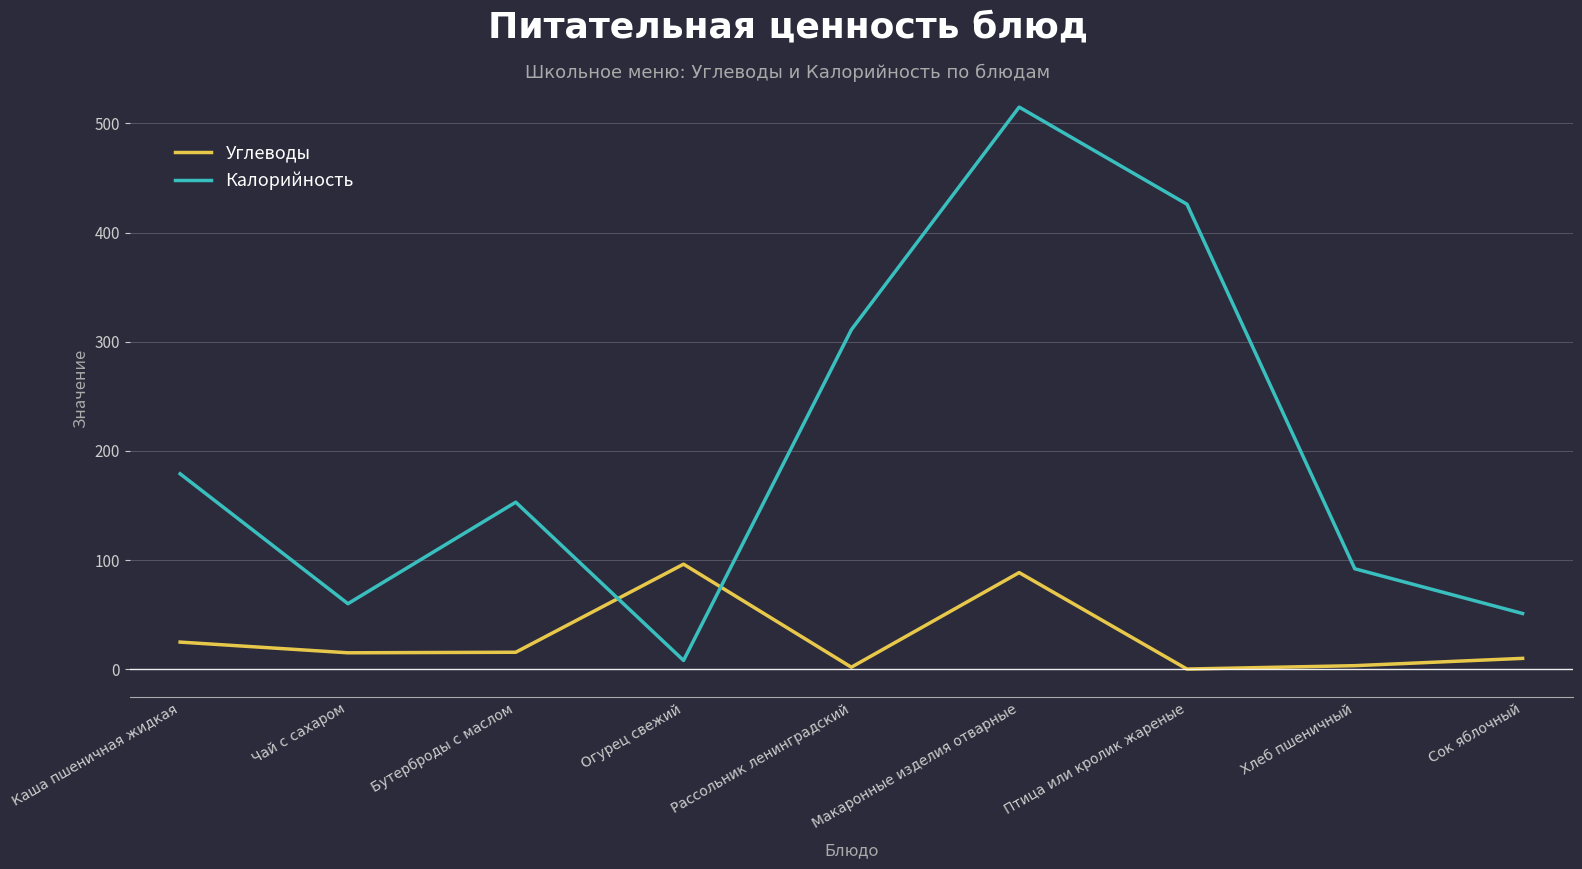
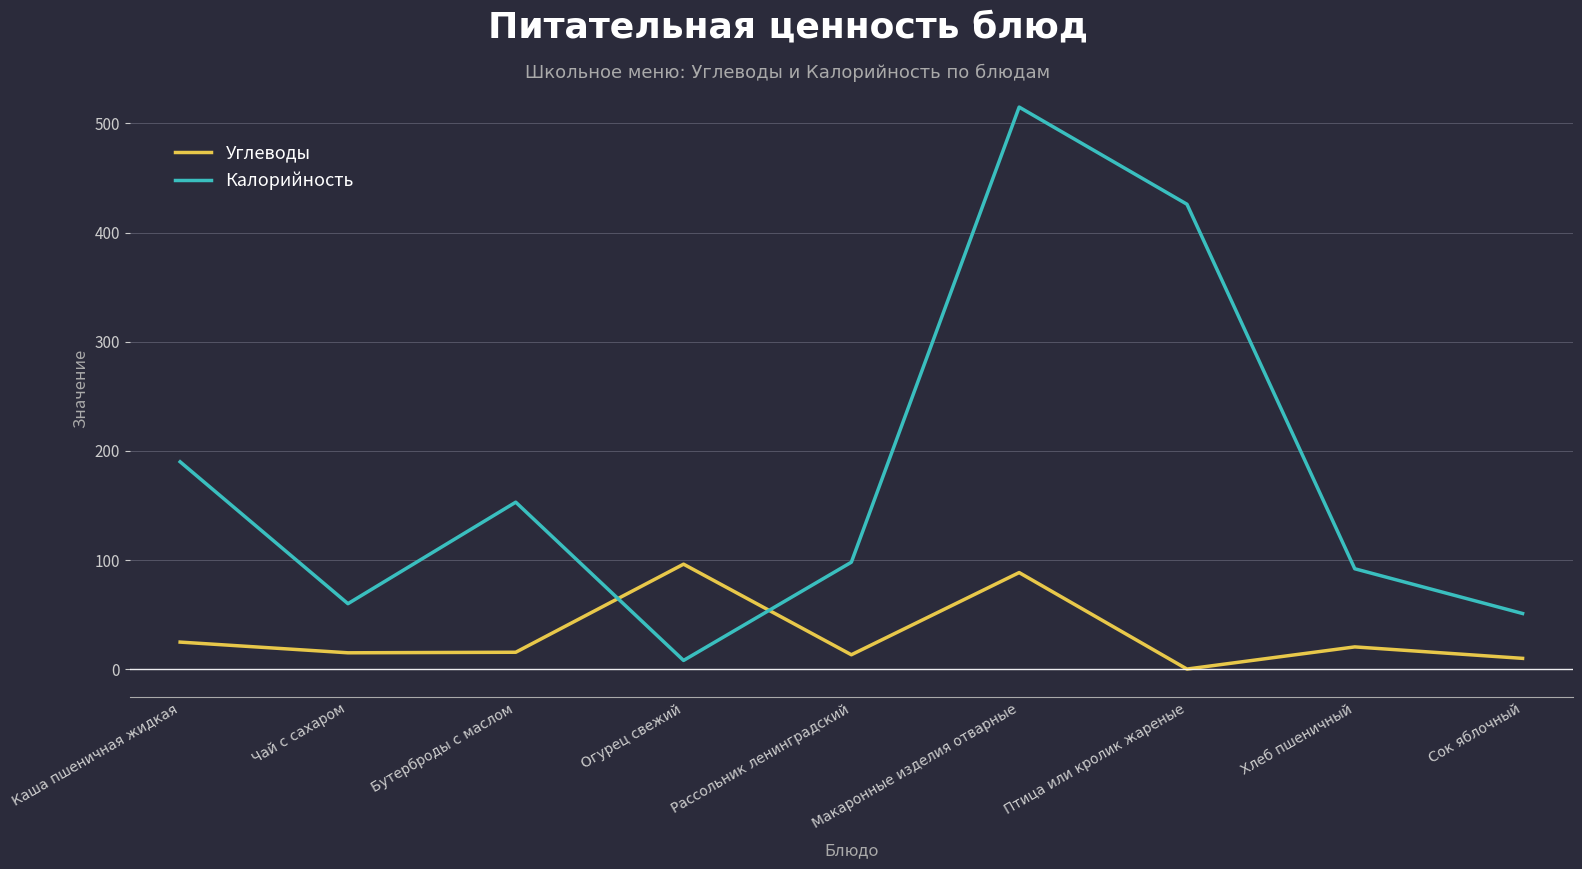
  {
    "Углеводы": {
      "Каша пшеничная жидкая": 25,
      "Чай с сахаром": 15,
      "Бутерброды с маслом": 16,
      "Огурец свежий": 96,
-     "Рассольник ленинградский": 2,
+     "Рассольник ленинградский": 13,
      "Макаронные изделия отварные": 89,
      "Птица или кролик жареные": 0,
-     "Хлеб пшеничный": 3,
+     "Хлеб пшеничный": 20,
      "Сок яблочный": 10
    },
    "Калорийность": {
-     "Каша пшеничная жидкая": 179,
+     "Каша пшеничная жидкая": 190,
      "Чай с сахаром": 60,
      "Бутерброды с маслом": 153,
      "Огурец свежий": 8,
-     "Рассольник ленинградский": 311,
+     "Рассольник ленинградский": 98,
      "Макаронные изделия отварные": 515,
      "Птица или кролик жареные": 426,
      "Хлеб пшеничный": 92,
      "Сок яблочный": 51
    }
  }
